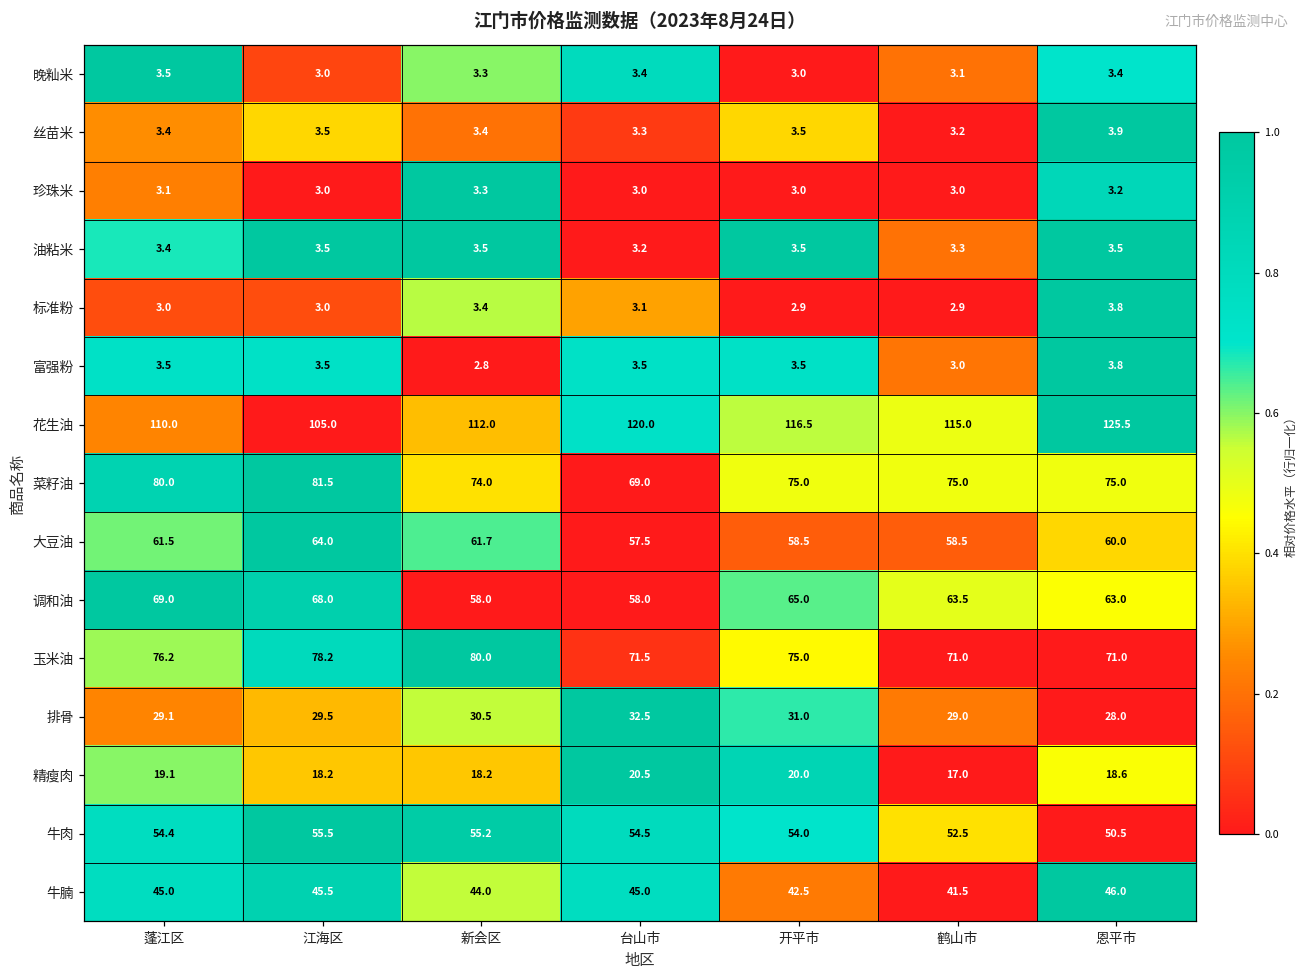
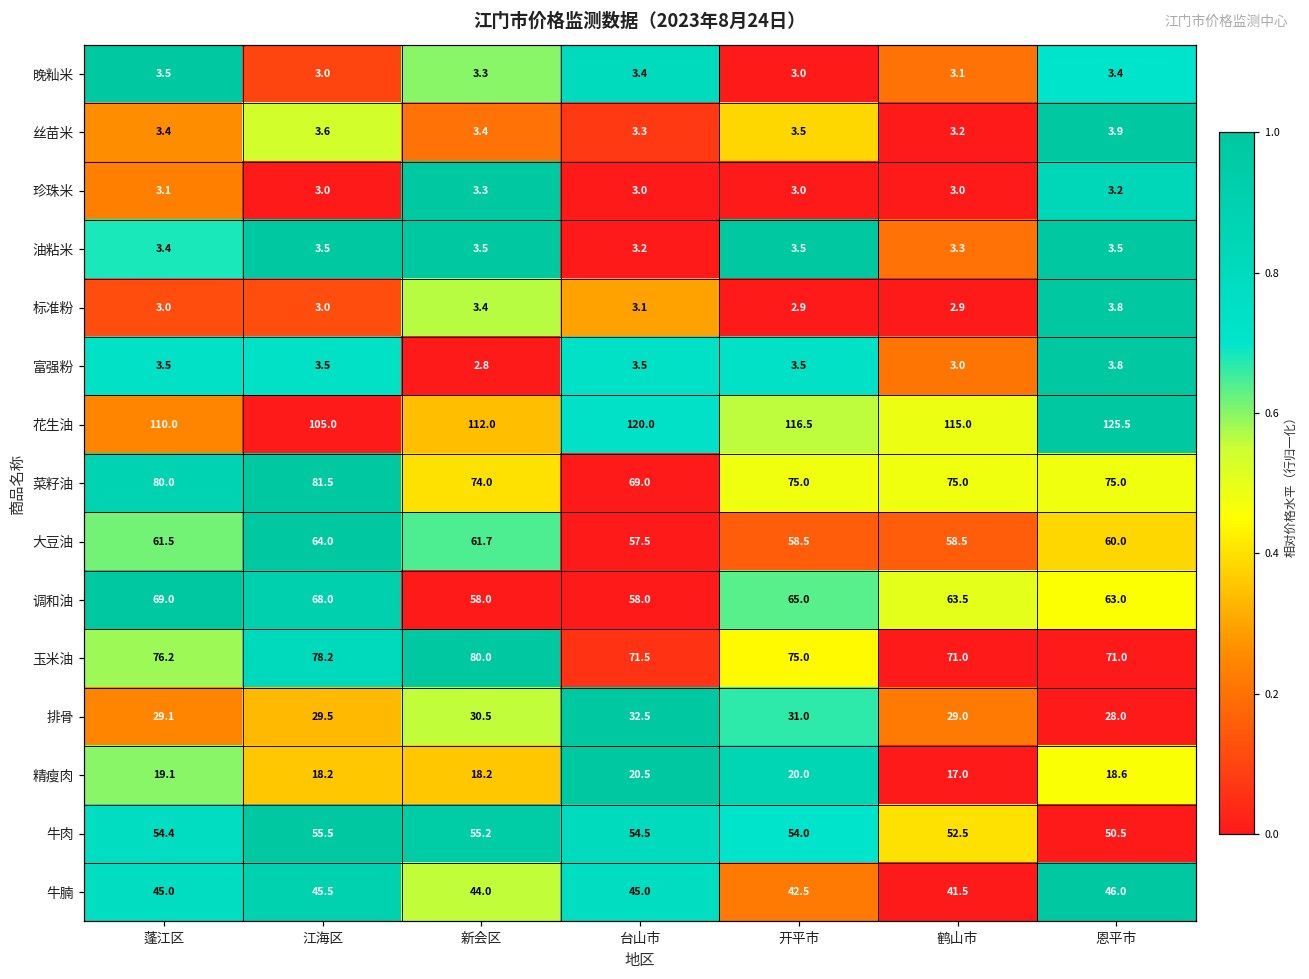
  {
    "晚籼米": {
      "蓬江区": 3.5,
      "江海区": 3.0,
      "新会区": 3.3,
      "台山市": 3.4,
      "开平市": 3.0,
      "鹤山市": 3.1,
      "恩平市": 3.4
    },
    "丝苗米": {
      "蓬江区": 3.4,
-     "江海区": 3.5,
+     "江海区": 3.6,
      "新会区": 3.4,
      "台山市": 3.3,
      "开平市": 3.5,
      "鹤山市": 3.2,
      "恩平市": 3.9
    },
    "珍珠米": {
      "蓬江区": 3.1,
      "江海区": 3.0,
      "新会区": 3.3,
      "台山市": 3.0,
      "开平市": 3.0,
      "鹤山市": 3.0,
      "恩平市": 3.2
    },
    "油粘米": {
      "蓬江区": 3.4,
      "江海区": 3.5,
      "新会区": 3.5,
      "台山市": 3.2,
      "开平市": 3.5,
      "鹤山市": 3.3,
      "恩平市": 3.5
    },
    "标准粉": {
      "蓬江区": 3.0,
      "江海区": 3.0,
      "新会区": 3.4,
      "台山市": 3.1,
      "开平市": 2.9,
      "鹤山市": 2.9,
      "恩平市": 3.8
    },
    "富强粉": {
      "蓬江区": 3.5,
      "江海区": 3.5,
      "新会区": 2.8,
      "台山市": 3.5,
      "开平市": 3.5,
      "鹤山市": 3.0,
      "恩平市": 3.8
    },
    "花生油": {
      "蓬江区": 110.0,
      "江海区": 105.0,
      "新会区": 112.0,
      "台山市": 120.0,
      "开平市": 116.5,
      "鹤山市": 115.0,
      "恩平市": 125.5
    },
    "菜籽油": {
      "蓬江区": 80.0,
      "江海区": 81.5,
      "新会区": 74.0,
      "台山市": 69.0,
      "开平市": 75.0,
      "鹤山市": 75.0,
      "恩平市": 75.0
    },
    "大豆油": {
      "蓬江区": 61.5,
      "江海区": 64.0,
      "新会区": 61.7,
      "台山市": 57.5,
      "开平市": 58.5,
      "鹤山市": 58.5,
      "恩平市": 60.0
    },
    "调和油": {
      "蓬江区": 69.0,
      "江海区": 68.0,
      "新会区": 58.0,
      "台山市": 58.0,
      "开平市": 65.0,
      "鹤山市": 63.5,
      "恩平市": 63.0
    },
    "玉米油": {
      "蓬江区": 76.2,
      "江海区": 78.2,
      "新会区": 80.0,
      "台山市": 71.5,
      "开平市": 75.0,
      "鹤山市": 71.0,
      "恩平市": 71.0
    },
    "排骨": {
      "蓬江区": 29.1,
      "江海区": 29.5,
      "新会区": 30.5,
      "台山市": 32.5,
      "开平市": 31.0,
      "鹤山市": 29.0,
      "恩平市": 28.0
    },
    "精瘦肉": {
      "蓬江区": 19.1,
      "江海区": 18.2,
      "新会区": 18.2,
      "台山市": 20.5,
      "开平市": 20.0,
      "鹤山市": 17.0,
      "恩平市": 18.6
    },
    "牛肉": {
      "蓬江区": 54.4,
      "江海区": 55.5,
      "新会区": 55.2,
      "台山市": 54.5,
      "开平市": 54.0,
      "鹤山市": 52.5,
      "恩平市": 50.5
    },
    "牛腩": {
      "蓬江区": 45.0,
      "江海区": 45.5,
      "新会区": 44.0,
      "台山市": 45.0,
      "开平市": 42.5,
      "鹤山市": 41.5,
      "恩平市": 46.0
    }
  }
